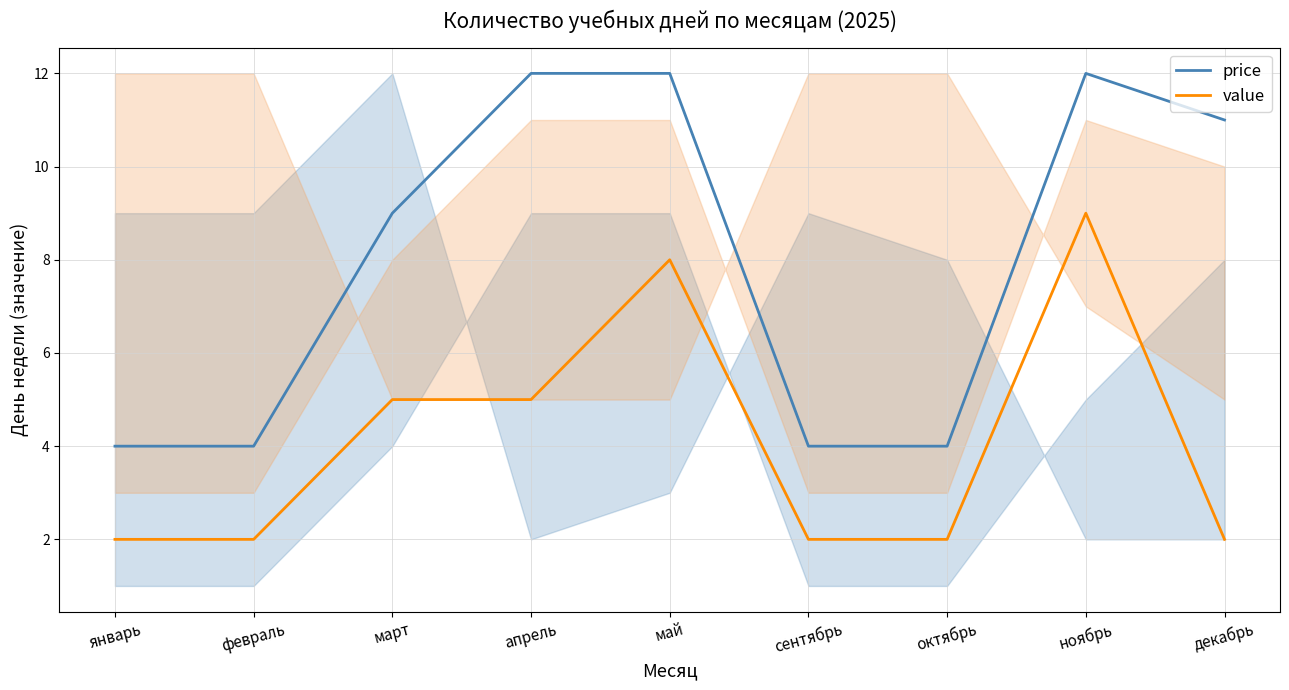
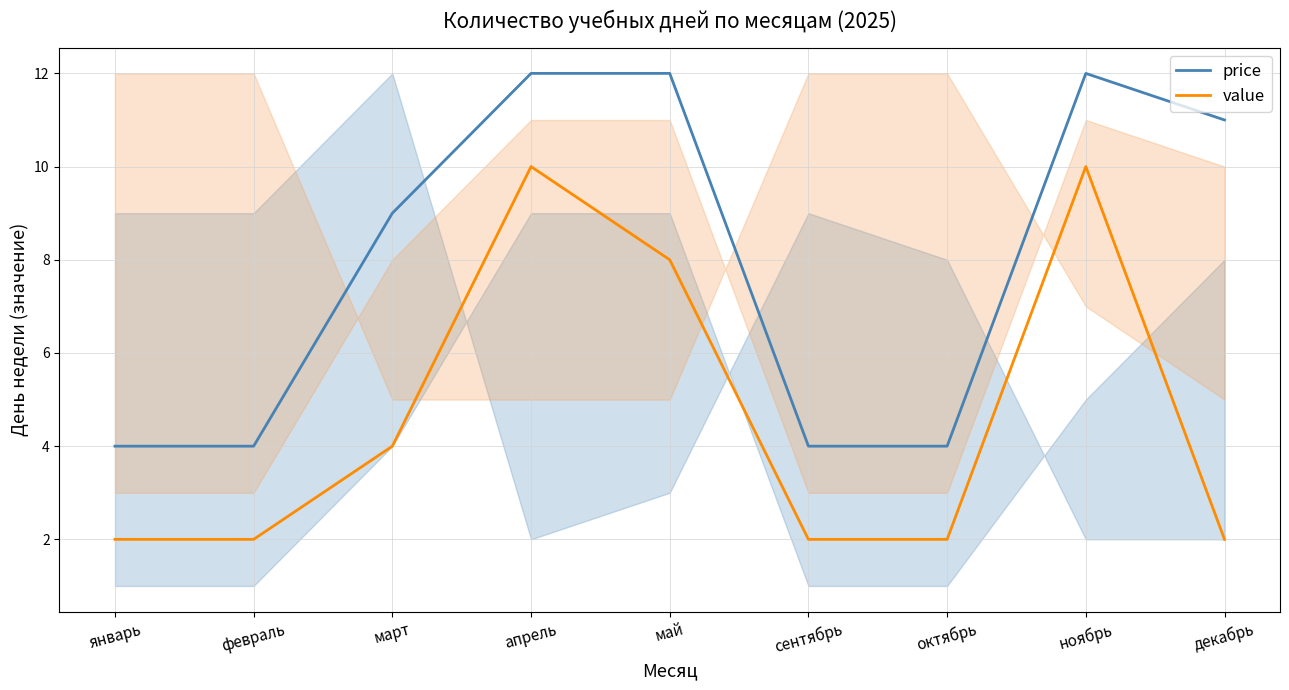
  {
    "value": {
      "январь": 2,
      "февраль": 2,
-     "март": 5,
-     "апрель": 5,
+     "март": 4,
+     "апрель": 10,
      "май": 8,
      "сентябрь": 2,
      "октябрь": 2,
-     "ноябрь": 9,
+     "ноябрь": 10,
      "декабрь": 2
    }
  }
